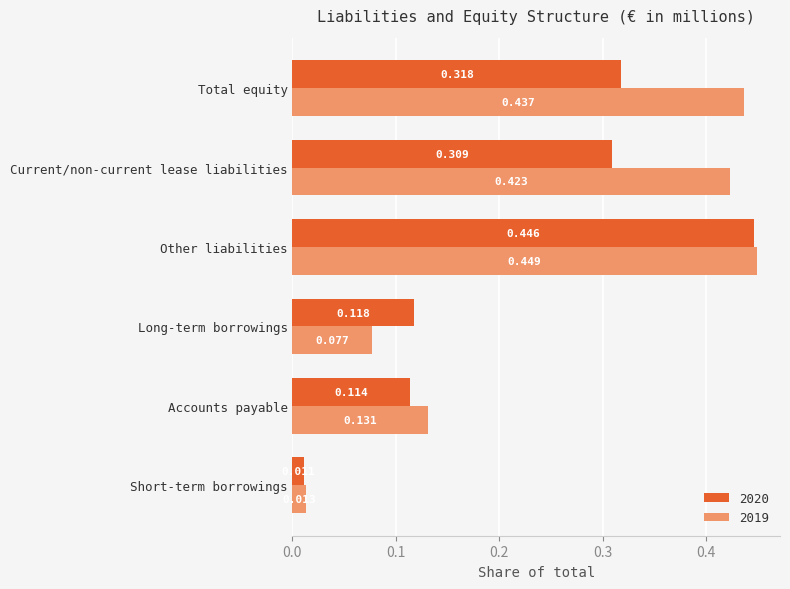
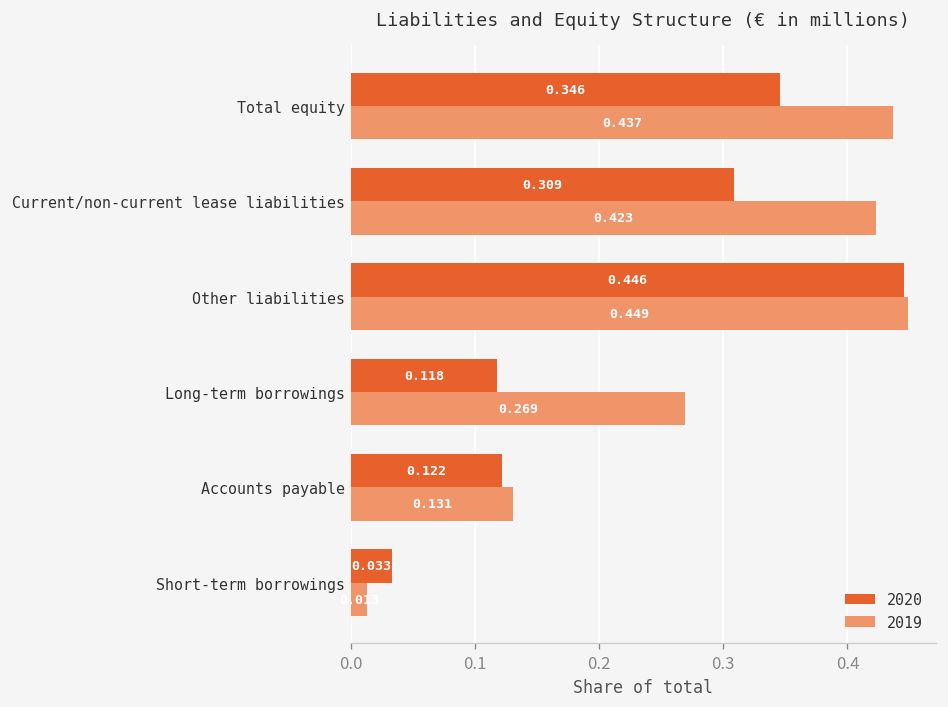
  {
    "2020": {
-     "Total equity": 0.318,
+     "Total equity": 0.346,
      "Current/non-current lease liabilities": 0.309,
      "Other liabilities": 0.446,
      "Long-term borrowings": 0.118,
-     "Accounts payable": 0.114,
-     "Short-term borrowings": 0.011
+     "Accounts payable": 0.122,
+     "Short-term borrowings": 0.033
    },
    "2019": {
      "Total equity": 0.437,
      "Current/non-current lease liabilities": 0.423,
      "Other liabilities": 0.449,
-     "Long-term borrowings": 0.077,
+     "Long-term borrowings": 0.269,
      "Accounts payable": 0.131
    }
  }
